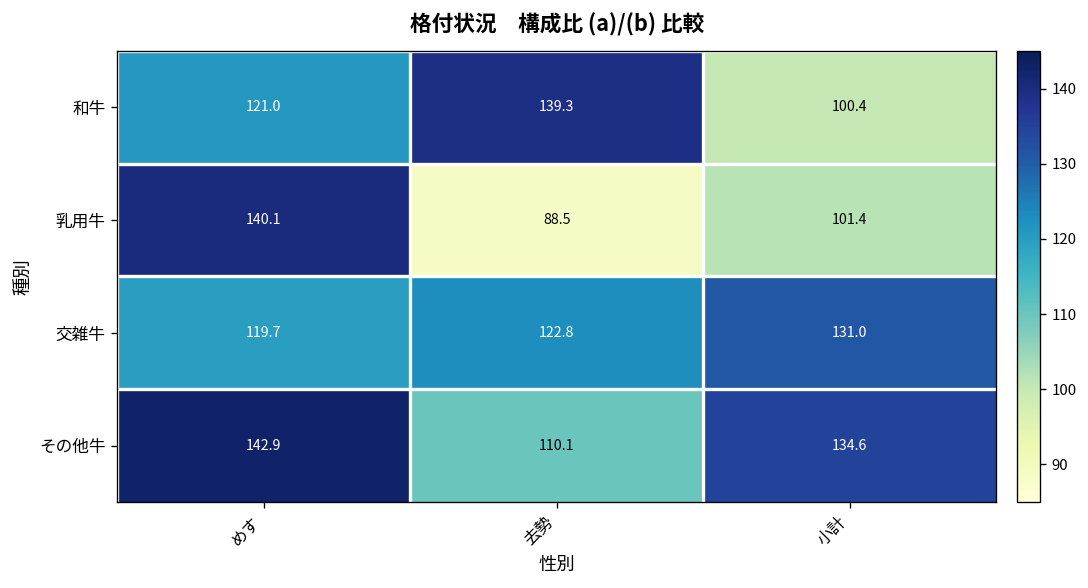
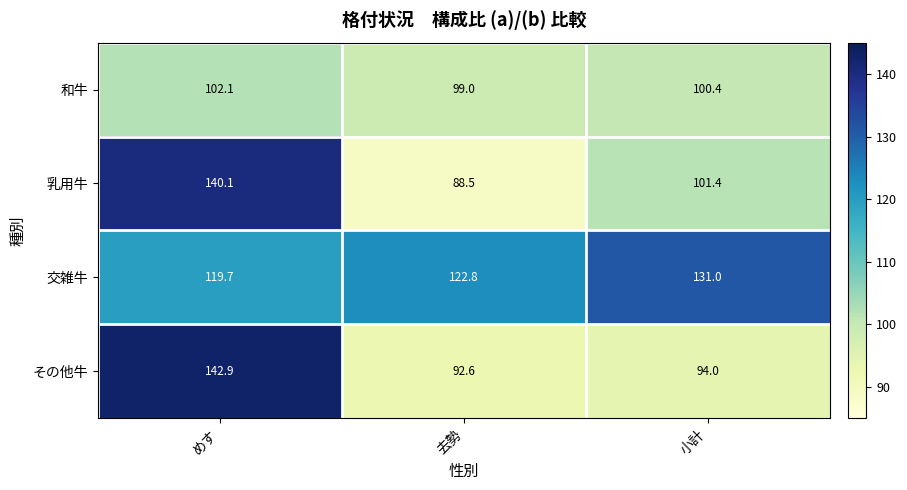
  {
    "和牛": {
-     "めす": 121.0,
-     "去勢": 139.3,
+     "めす": 102.1,
+     "去勢": 99.0,
      "小計": 100.4
    },
    "乳用牛": {
      "めす": 140.1,
      "去勢": 88.5,
      "小計": 101.4
    },
    "交雑牛": {
      "めす": 119.7,
      "去勢": 122.8,
      "小計": 131.0
    },
    "その他牛": {
      "めす": 142.9,
-     "去勢": 110.1,
-     "小計": 134.6
+     "去勢": 92.6,
+     "小計": 94.0
    }
  }
